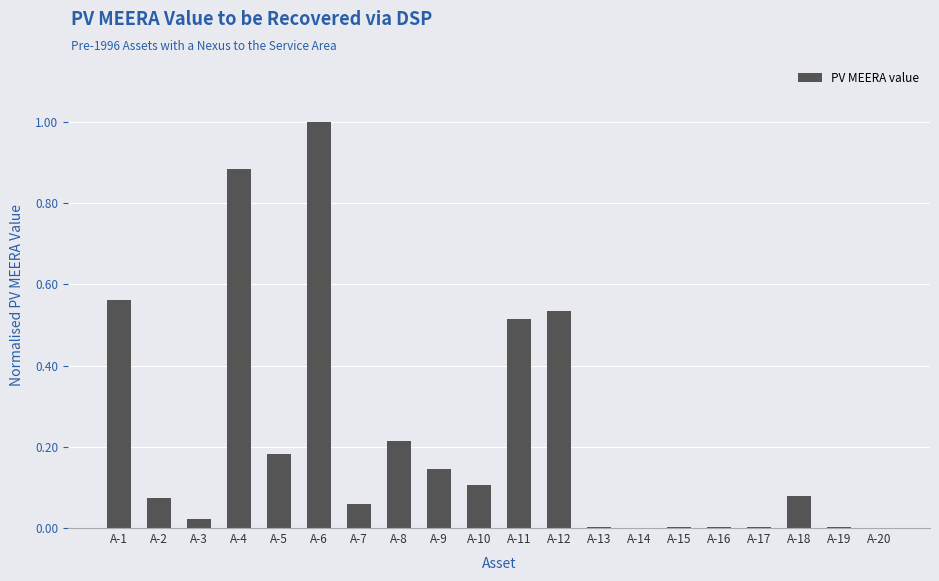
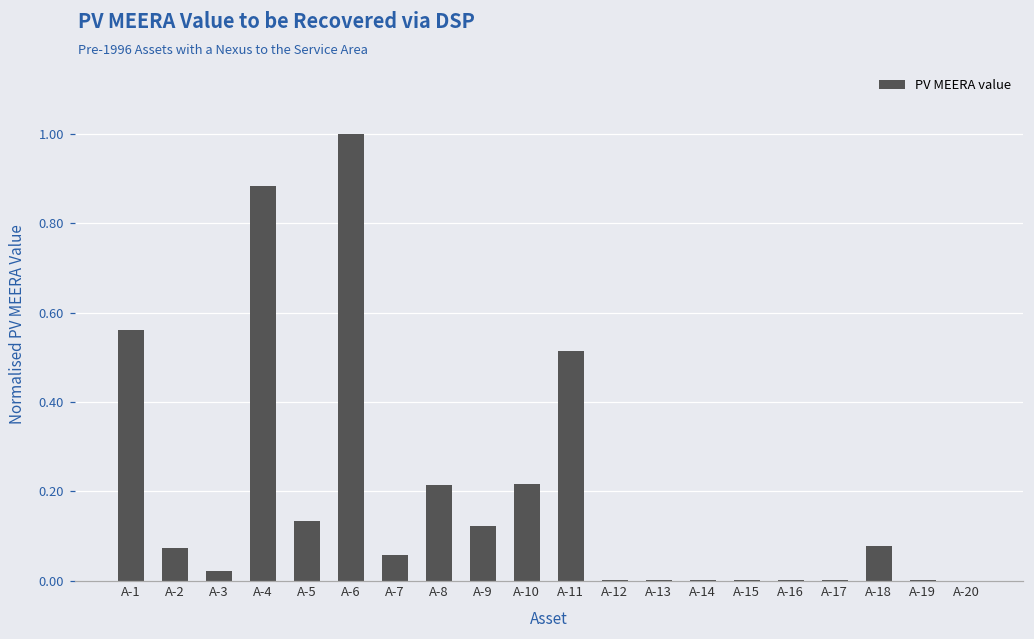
  {
    "A-1": 0.56,
    "A-2": 0.07,
    "A-3": 0.02,
    "A-4": 0.88,
-   "A-5": 0.18,
+   "A-5": 0.13,
    "A-6": 1.00,
    "A-7": 0.06,
    "A-8": 0.22,
-   "A-9": 0.15,
-   "A-10": 0.11,
+   "A-9": 0.12,
+   "A-10": 0.22,
    "A-11": 0.52,
-   "A-12": 0.53,
+   "A-12": 0.00,
    "A-18": 0.08
  }
